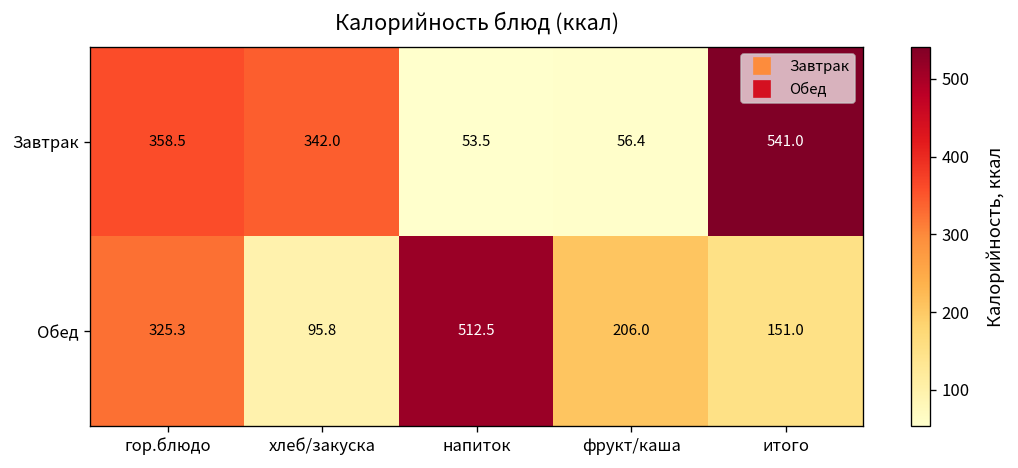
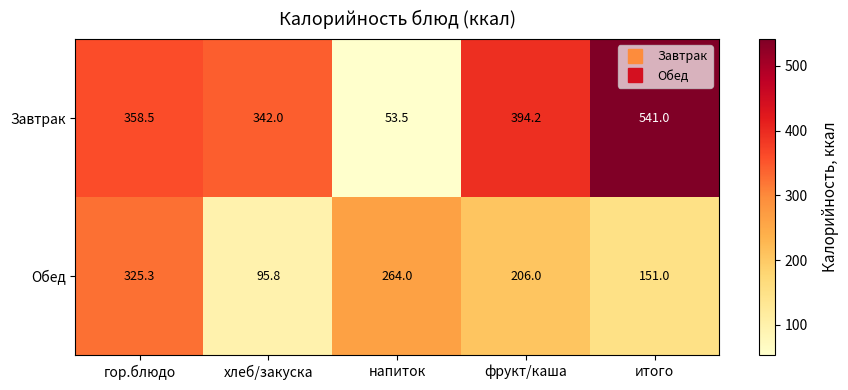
  {
    "Завтрак": {
      "гор.блюдо": 358.5,
      "хлеб/закуска": 342.0,
      "напиток": 53.5,
-     "фрукт/каша": 56.4,
+     "фрукт/каша": 394.2,
      "итого": 541.0
    },
    "Обед": {
      "гор.блюдо": 325.3,
      "хлеб/закуска": 95.8,
-     "напиток": 512.5,
+     "напиток": 264.0,
      "фрукт/каша": 206.0,
      "итого": 151.0
    }
  }
